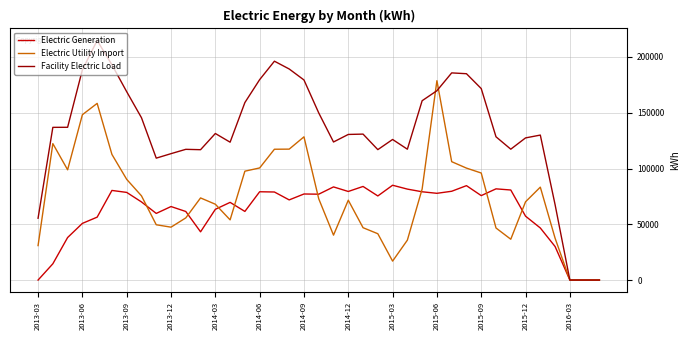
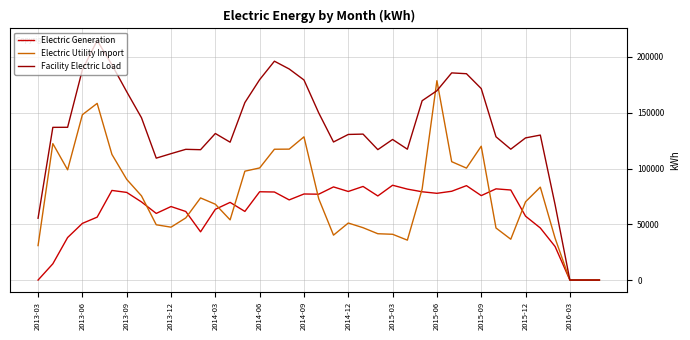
  {
    "Electric Utility Import": {
      "2013-03": 31000,
      "2013-06": 148000,
      "2013-09": 90000,
      "2013-12": 47000,
      "2014-03": 68000,
      "2014-06": 101000,
      "2014-09": 128000,
-     "2014-12": 72000,
-     "2015-03": 17000,
+     "2014-12": 51000,
+     "2015-03": 41000,
      "2015-06": 179000,
-     "2015-09": 96000,
+     "2015-09": 120000,
      "2015-12": 70000
    }
  }
